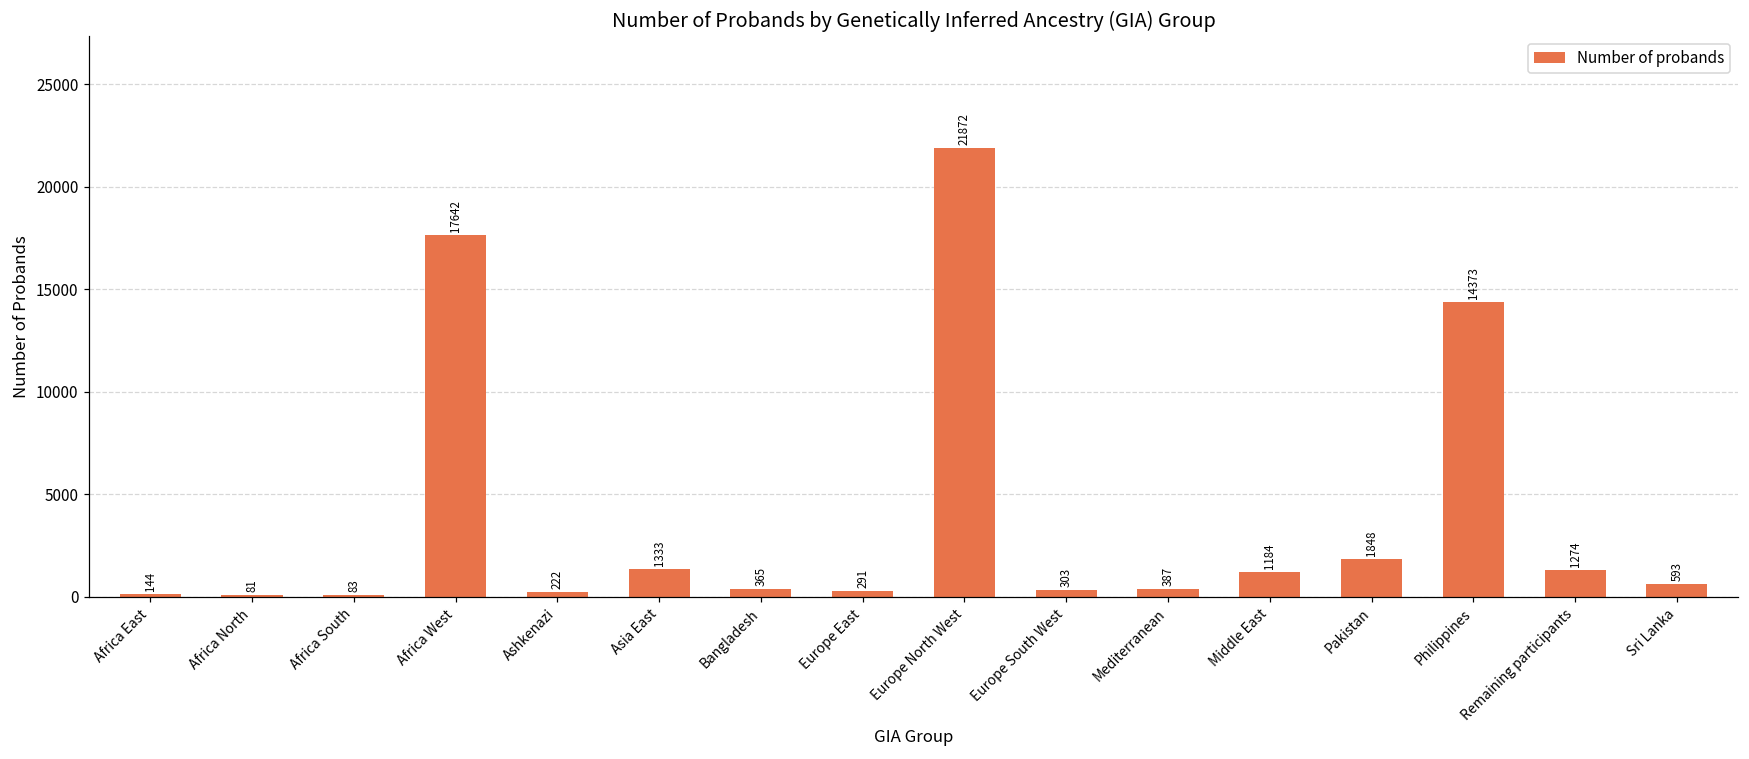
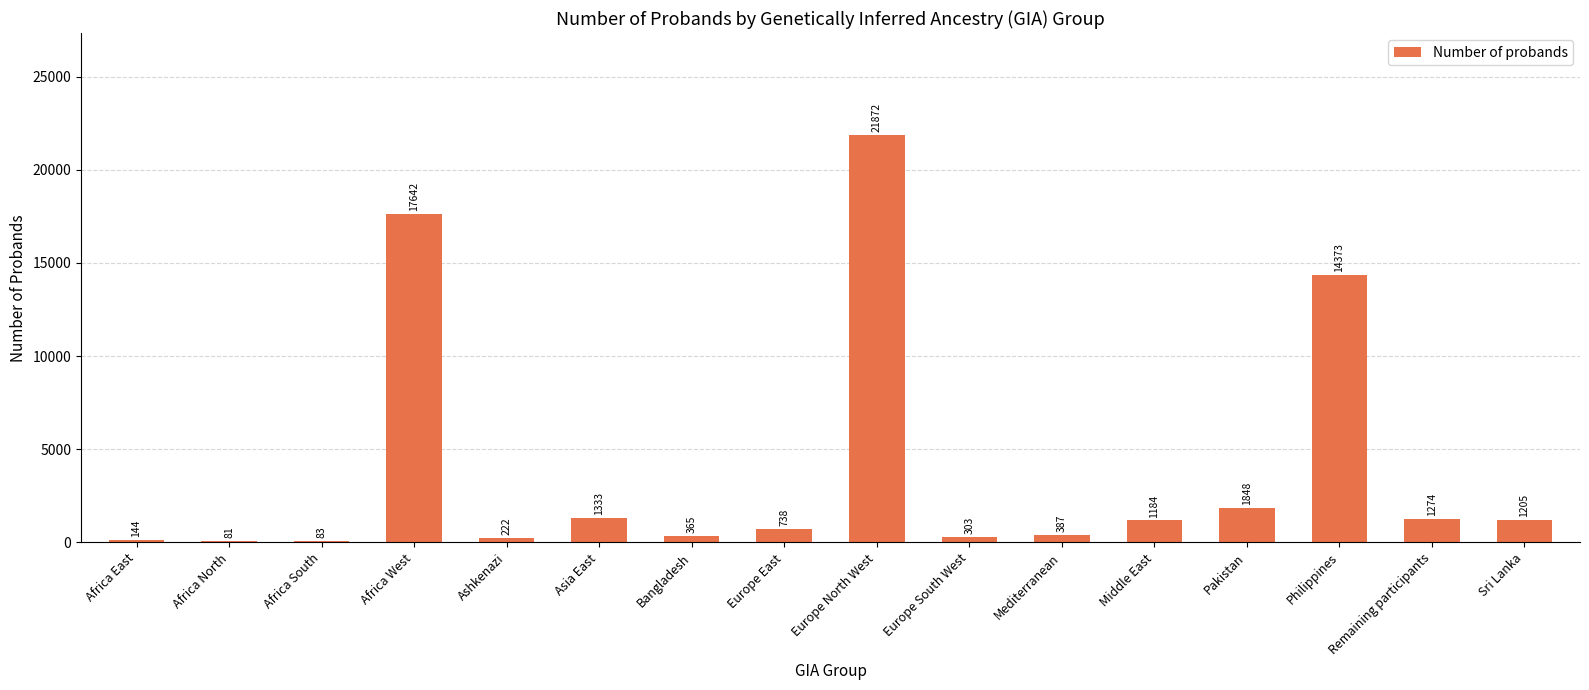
  {
    "Africa East": 144,
    "Africa North": 81,
    "Africa South": 83,
    "Africa West": 17642,
    "Ashkenazi": 222,
    "Asia East": 1333,
    "Bangladesh": 365,
-   "Europe East": 291,
+   "Europe East": 738,
    "Europe North West": 21872,
    "Europe South West": 303,
    "Mediterranean": 387,
    "Middle East": 1184,
    "Pakistan": 1848,
    "Philippines": 14373,
    "Remaining participants": 1274,
-   "Sri Lanka": 593
+   "Sri Lanka": 1205
  }
